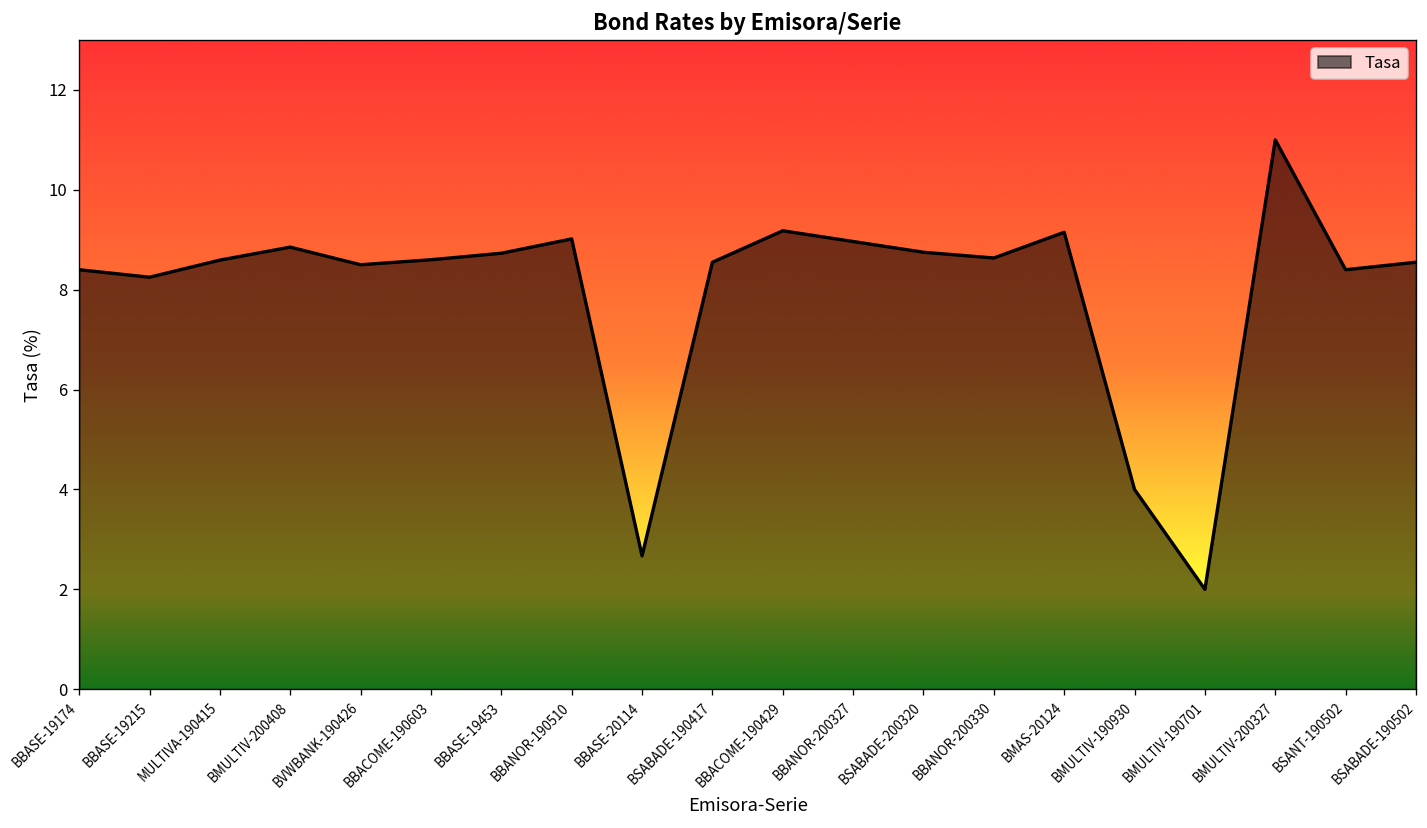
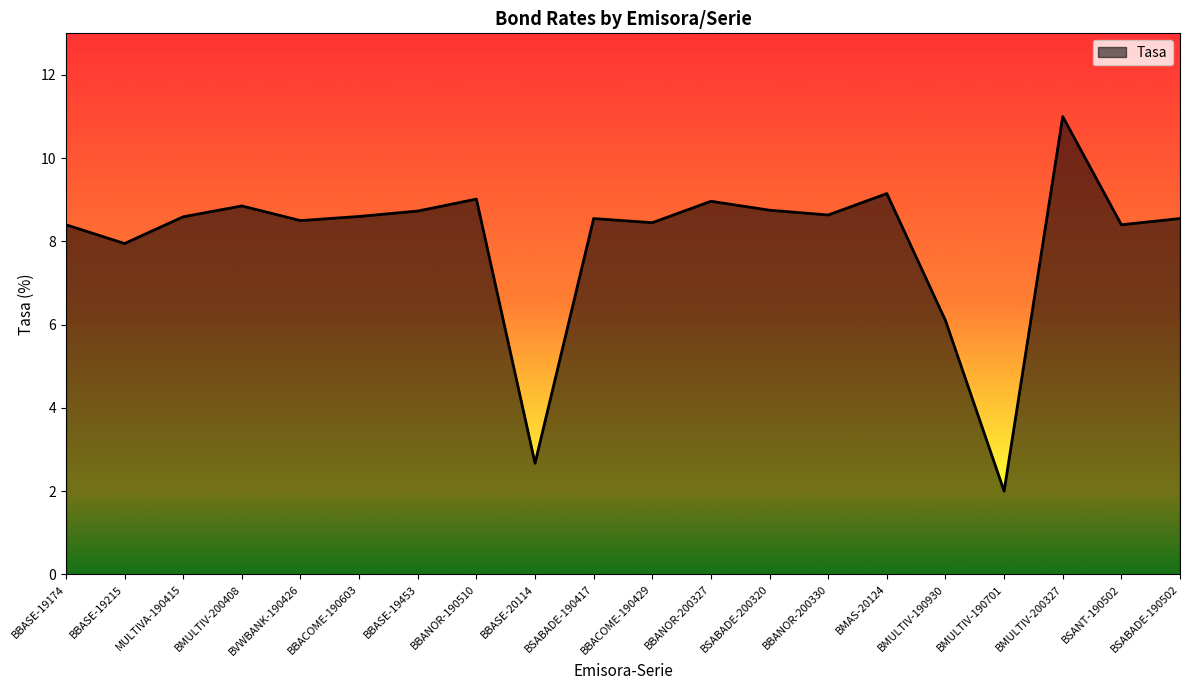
  {
    "BBASE-19174": 8.4,
-   "BBASE-19215": 8.3,
+   "BBASE-19215": 8.0,
    "MULTIVA-190415": 8.6,
    "BMULTIV-200408": 8.9,
    "BVWBANK-190426": 8.5,
    "BBACOME-190603": 8.6,
    "BBASE-19453": 8.7,
    "BBANOR-190510": 9.0,
    "BBASE-20114": 2.7,
    "BSABADE-190417": 8.6,
-   "BBACOME-190429": 9.2,
+   "BBACOME-190429": 8.5,
    "BBANOR-200327": 9.0,
    "BSABADE-200320": 8.8,
    "BBANOR-200330": 8.6,
    "BMAS-20124": 9.2,
-   "BMULTIV-190930": 4.0,
+   "BMULTIV-190930": 6.1,
    "BMULTIV-190701": 2.0,
    "BMULTIV-200327": 11.0,
    "BSANT-190502": 8.4,
    "BSABADE-190502": 8.6
  }
